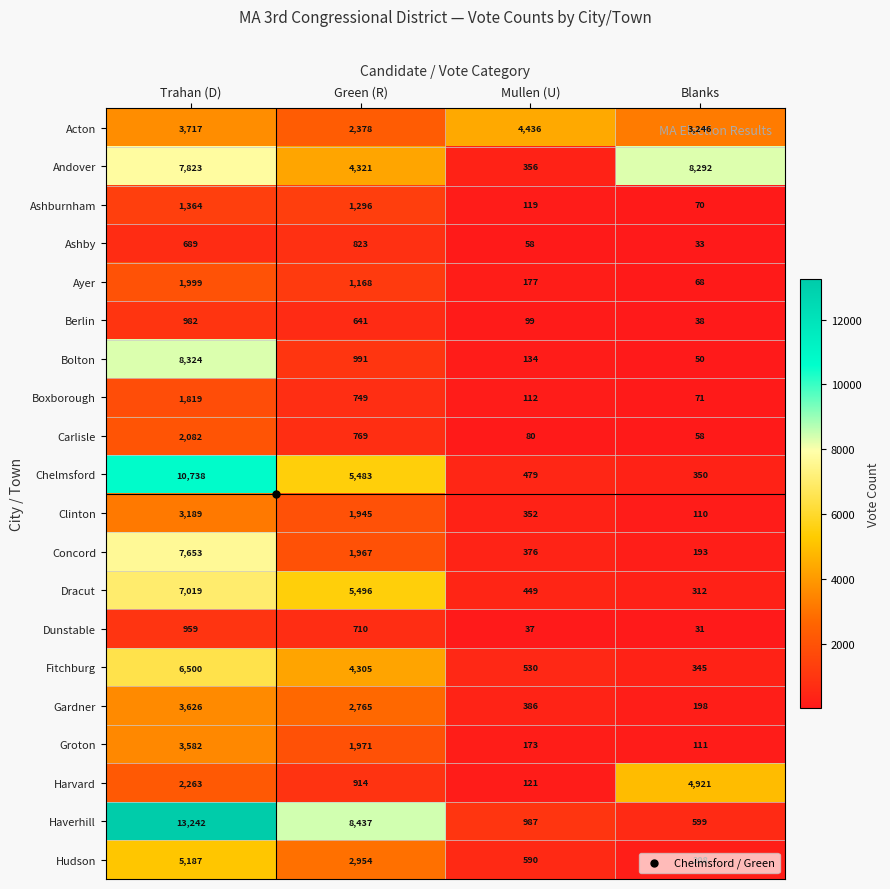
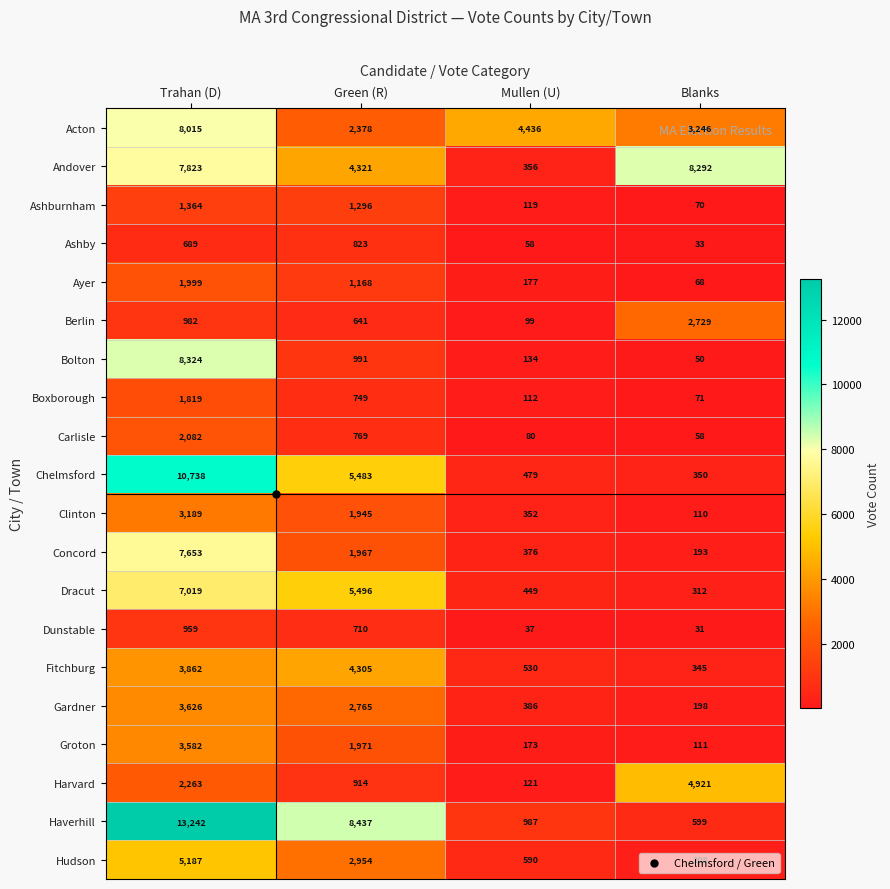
  {
    "Acton": {
-     "Trahan (D)": "3,717",
+     "Trahan (D)": "8,015",
      "Green (R)": "2,378",
      "Mullen (U)": "4,436"
    },
    "Andover": {
      "Trahan (D)": "7,823",
      "Green (R)": "4,321",
      "Mullen (U)": "356",
      "Blanks": "8,292"
    },
    "Ashburnham": {
      "Trahan (D)": "1,364",
      "Green (R)": "1,296",
      "Mullen (U)": "119",
      "Blanks": "70"
    },
    "Ashby": {
      "Trahan (D)": "689",
      "Green (R)": "823",
      "Mullen (U)": "58",
      "Blanks": "33"
    },
    "Ayer": {
      "Trahan (D)": "1,999",
      "Green (R)": "1,168",
      "Mullen (U)": "177",
      "Blanks": "68"
    },
    "Berlin": {
      "Trahan (D)": "982",
      "Green (R)": "641",
      "Mullen (U)": "99",
-     "Blanks": "38"
+     "Blanks": "2,729"
    },
    "Bolton": {
      "Trahan (D)": "8,324",
      "Green (R)": "991",
      "Mullen (U)": "134",
      "Blanks": "50"
    },
    "Boxborough": {
      "Trahan (D)": "1,819",
      "Green (R)": "749",
      "Mullen (U)": "112",
      "Blanks": "71"
    },
    "Carlisle": {
      "Trahan (D)": "2,082",
      "Green (R)": "769",
      "Mullen (U)": "80",
      "Blanks": "58"
    },
    "Chelmsford": {
      "Trahan (D)": "10,738",
      "Green (R)": "5,483",
      "Mullen (U)": "479",
      "Blanks": "350"
    },
    "Clinton": {
      "Trahan (D)": "3,189",
      "Green (R)": "1,945",
      "Mullen (U)": "352",
      "Blanks": "110"
    },
    "Concord": {
      "Trahan (D)": "7,653",
      "Green (R)": "1,967",
      "Mullen (U)": "376",
      "Blanks": "193"
    },
    "Dracut": {
      "Trahan (D)": "7,019",
      "Green (R)": "5,496",
      "Mullen (U)": "449",
      "Blanks": "312"
    },
    "Dunstable": {
      "Trahan (D)": "959",
      "Green (R)": "710",
      "Mullen (U)": "37",
      "Blanks": "31"
    },
    "Fitchburg": {
-     "Trahan (D)": "6,500",
+     "Trahan (D)": "3,862",
      "Green (R)": "4,305",
      "Mullen (U)": "530",
      "Blanks": "345"
    },
    "Gardner": {
      "Trahan (D)": "3,626",
      "Green (R)": "2,765",
      "Mullen (U)": "386",
      "Blanks": "198"
    },
    "Groton": {
      "Trahan (D)": "3,582",
      "Green (R)": "1,971",
      "Mullen (U)": "173",
      "Blanks": "111"
    },
    "Harvard": {
      "Trahan (D)": "2,263",
      "Green (R)": "914",
      "Mullen (U)": "121",
      "Blanks": "4,921"
    },
    "Haverhill": {
      "Trahan (D)": "13,242",
      "Green (R)": "8,437",
      "Mullen (U)": "987",
      "Blanks": "599"
    },
    "Hudson": {
      "Trahan (D)": "5,187",
      "Green (R)": "2,954",
      "Mullen (U)": "590"
    }
  }
